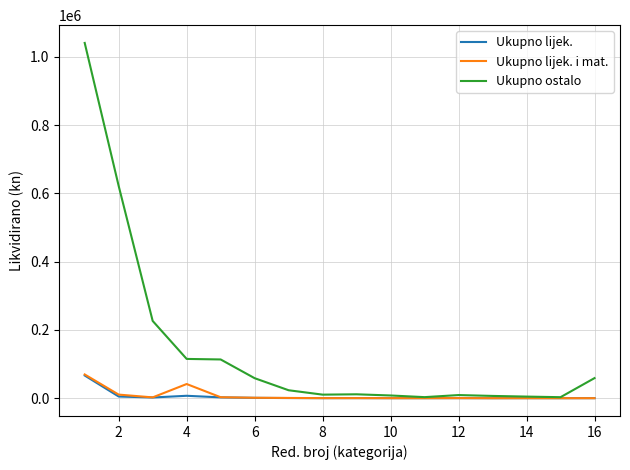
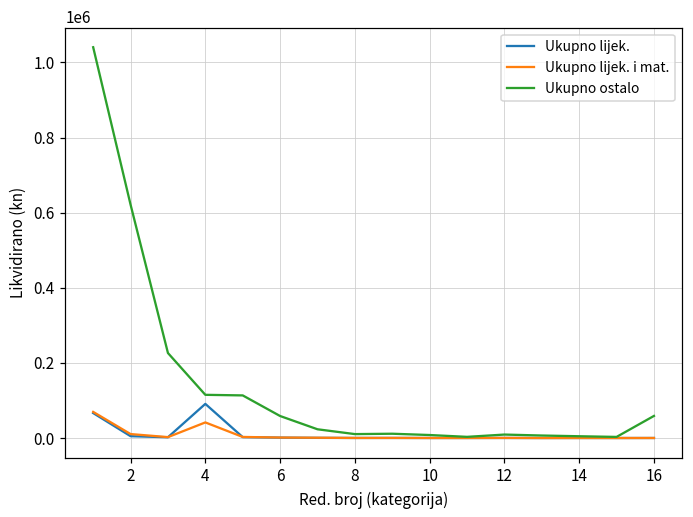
  {
    "Ukupno lijek.": {
-     "4": 10000
+     "4": 90000
    },
    "Ukupno lijek. i mat.": {
      "4": 40000
    },
    "Ukupno ostalo": {
      "2": 620000,
      "4": 120000,
      "6": 60000,
      "8": 10000,
      "10": 10000,
      "12": 10000,
      "16": 60000
    }
  }
